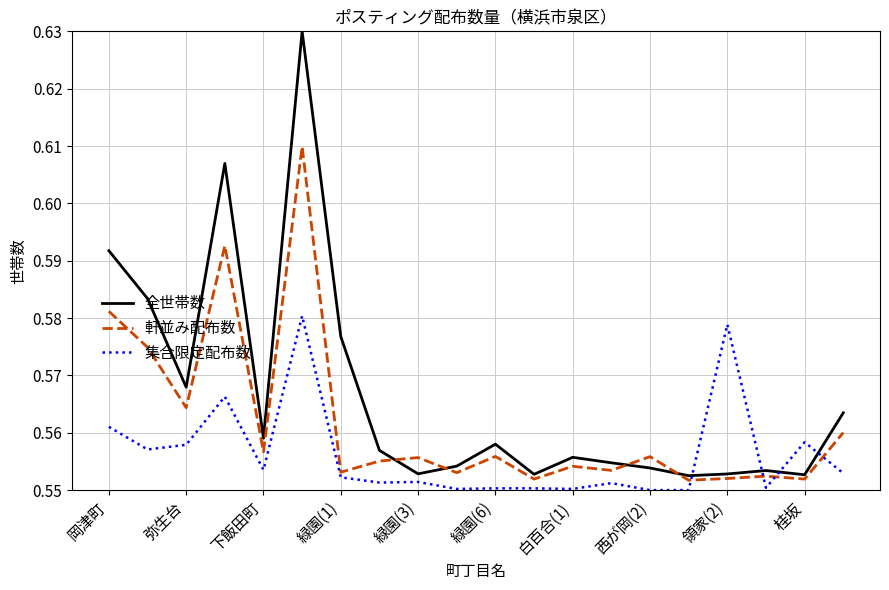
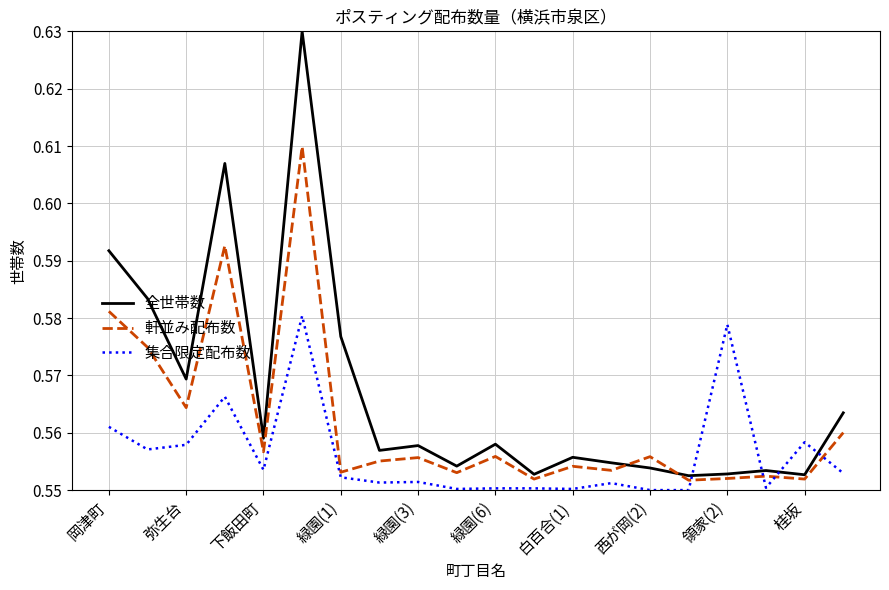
  {
    "全世帯数": {
      "岡津町": 0.592,
-     "弥生台": 0.568,
+     "弥生台": 0.569,
      "下飯田町": 0.559,
      "緑園(1)": 0.577,
-     "緑園(3)": 0.553,
+     "緑園(3)": 0.558,
      "緑園(6)": 0.558,
      "白百合(1)": 0.556,
      "西が岡(2)": 0.554,
      "領家(2)": 0.553,
      "桂坂": 0.553
    },
    "軒並み配布数": {
      "岡津町": 0.581,
      "弥生台": 0.564,
      "下飯田町": 0.557,
      "緑園(1)": 0.553,
      "緑園(3)": 0.556,
      "緑園(6)": 0.556,
      "白百合(1)": 0.554,
      "西が岡(2)": 0.556,
      "領家(2)": 0.552,
      "桂坂": 0.552
    },
    "集合限定配布数": {
      "岡津町": 0.561,
      "弥生台": 0.558,
      "下飯田町": 0.554,
      "緑園(1)": 0.552,
      "緑園(3)": 0.551,
      "緑園(6)": 0.550,
      "白百合(1)": 0.550,
      "西が岡(2)": 0.550,
      "領家(2)": 0.579,
      "桂坂": 0.558
    }
  }
